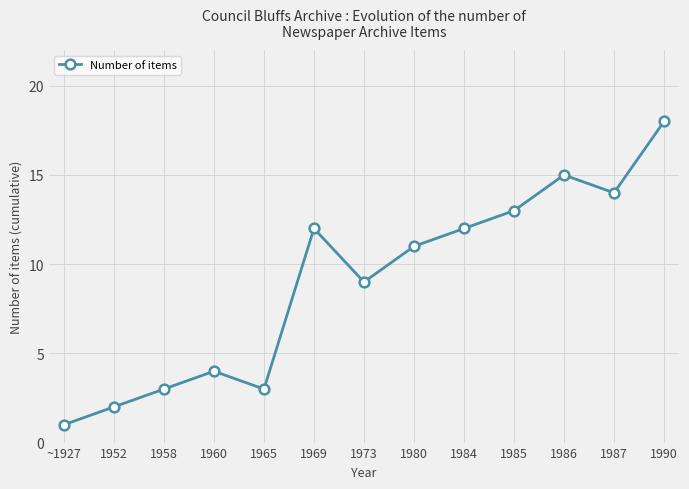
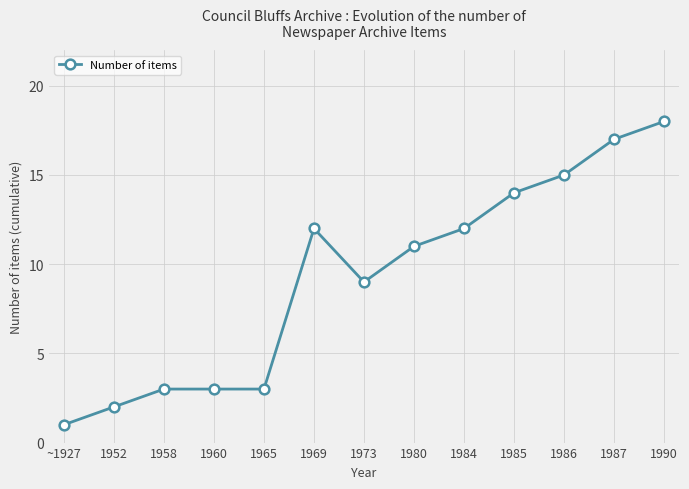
  {
    "~1927": 1,
    "1952": 2,
    "1958": 3,
-   "1960": 4,
+   "1960": 3,
    "1965": 3,
    "1969": 12,
    "1973": 9,
    "1980": 11,
    "1984": 12,
-   "1985": 13,
+   "1985": 14,
    "1986": 15,
-   "1987": 14,
+   "1987": 17,
    "1990": 18
  }
